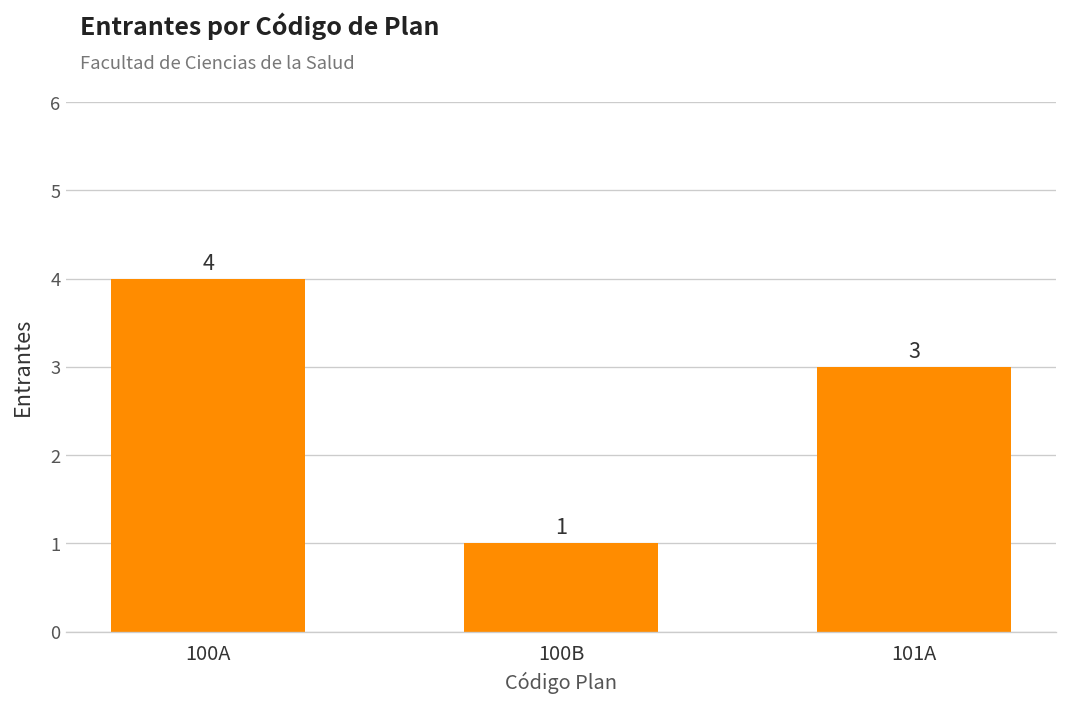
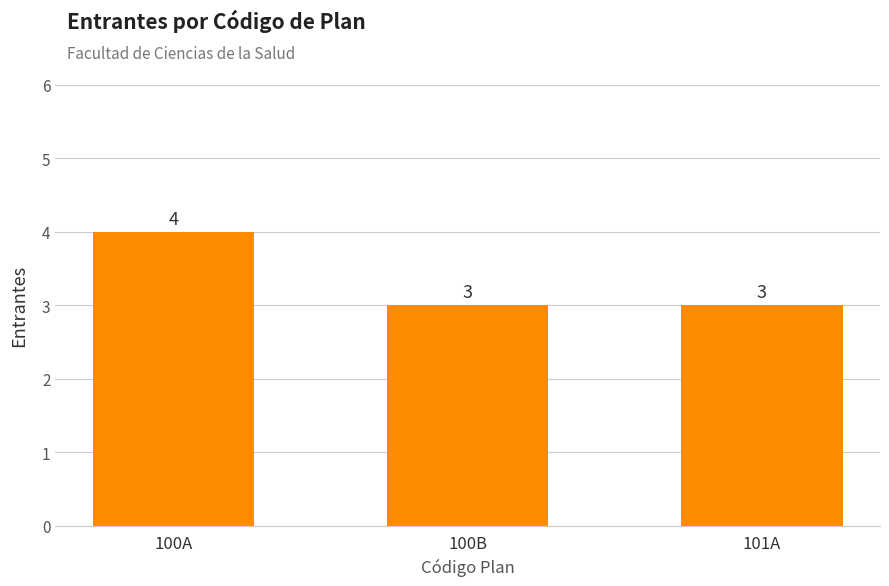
  {
    "100A": 4,
-   "100B": 1,
+   "100B": 3,
    "101A": 3
  }
